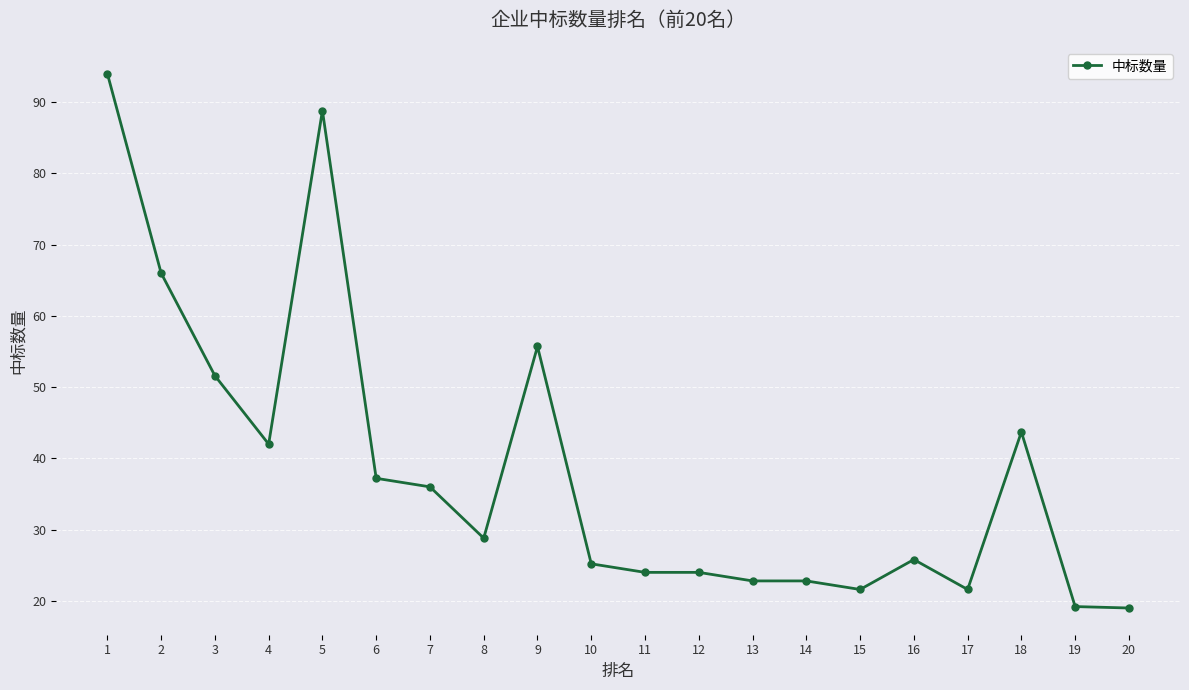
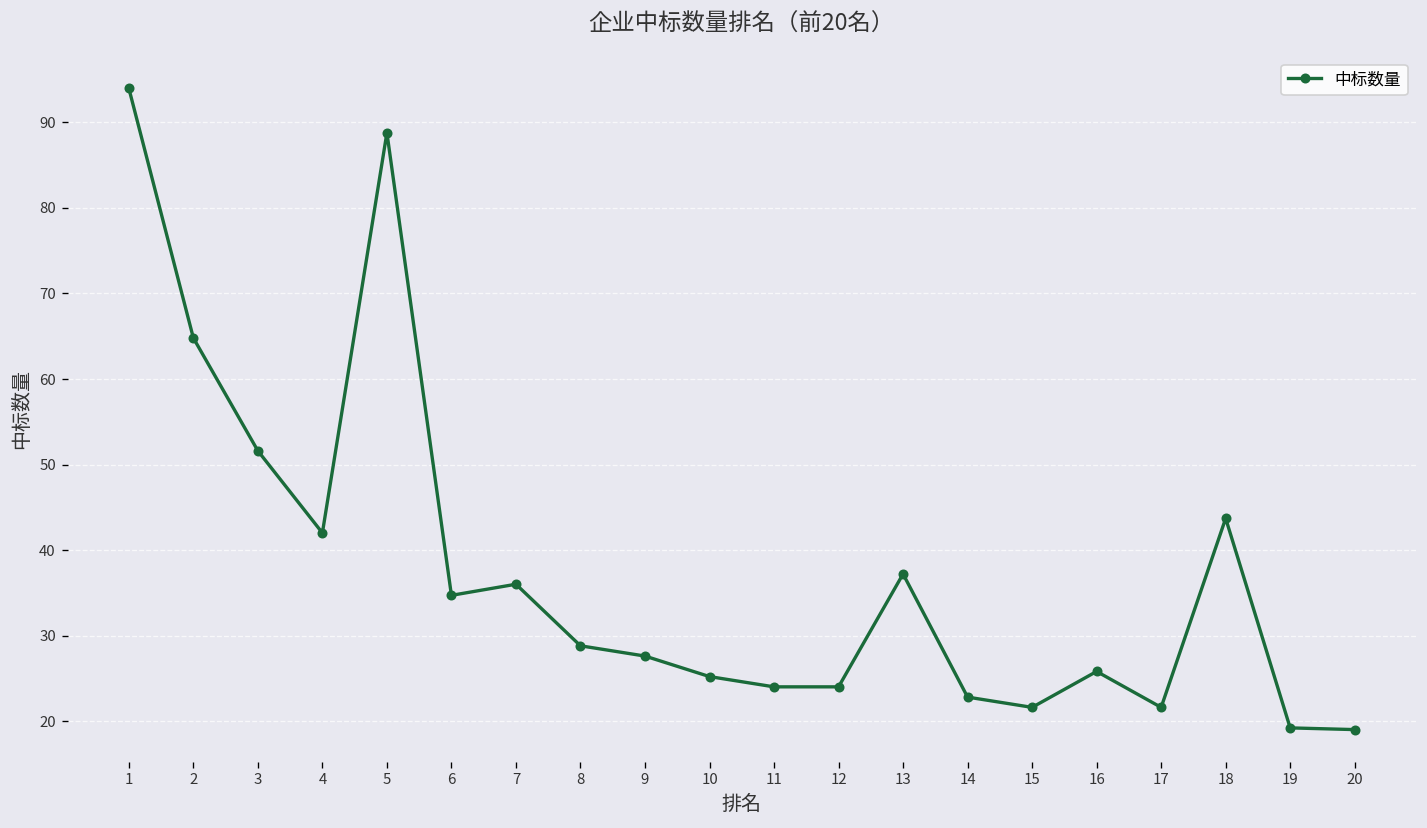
  {
    "1": 94,
-   "2": 66,
+   "2": 65,
    "3": 52,
    "4": 42,
    "5": 89,
-   "6": 37,
+   "6": 35,
    "7": 36,
    "8": 29,
-   "9": 56,
+   "9": 28,
    "10": 25,
    "11": 24,
    "12": 24,
-   "13": 23,
+   "13": 37,
    "14": 23,
    "15": 22,
    "16": 26,
    "17": 22,
    "18": 44,
    "19": 19,
    "20": 19
  }
